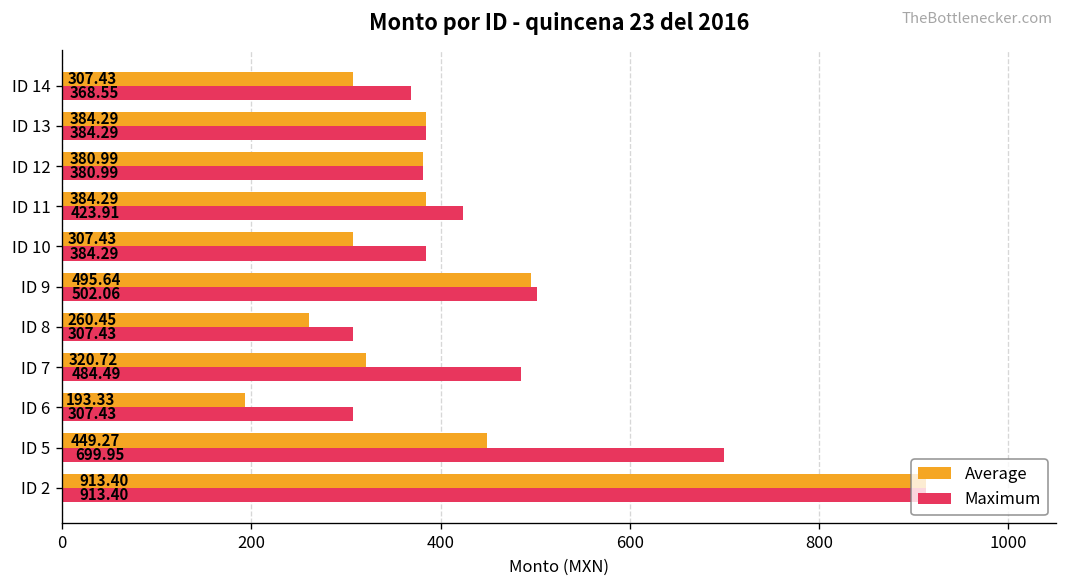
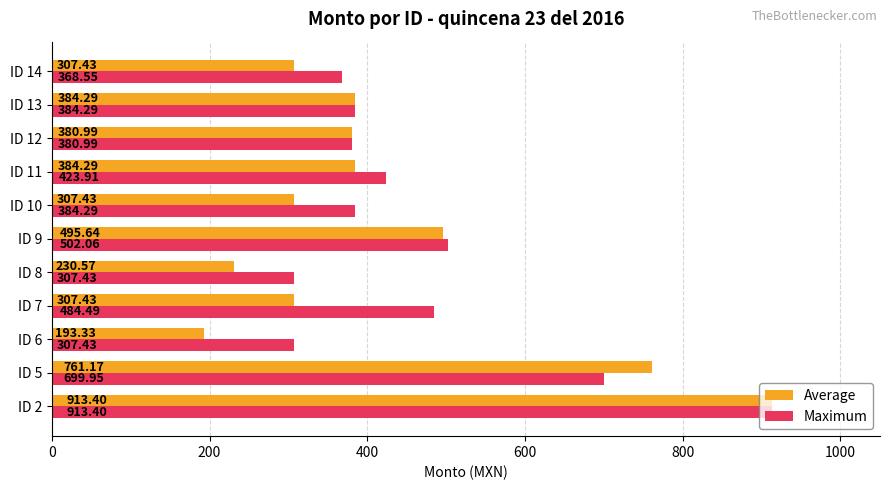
  {
    "Average": {
      "ID 14": 307.43,
      "ID 13": 384.29,
      "ID 12": 380.99,
      "ID 11": 384.29,
      "ID 10": 307.43,
      "ID 9": 495.64,
-     "ID 8": 260.45,
-     "ID 7": 320.72,
+     "ID 8": 230.57,
+     "ID 7": 307.43,
      "ID 6": 193.33,
-     "ID 5": 449.27
+     "ID 5": 761.17
    },
    "Maximum": {
      "ID 14": 368.55,
      "ID 13": 384.29,
      "ID 12": 380.99,
      "ID 11": 423.91,
      "ID 10": 384.29,
      "ID 9": 502.06,
      "ID 8": 307.43,
      "ID 7": 484.49,
      "ID 6": 307.43,
      "ID 5": 699.95
    }
  }
